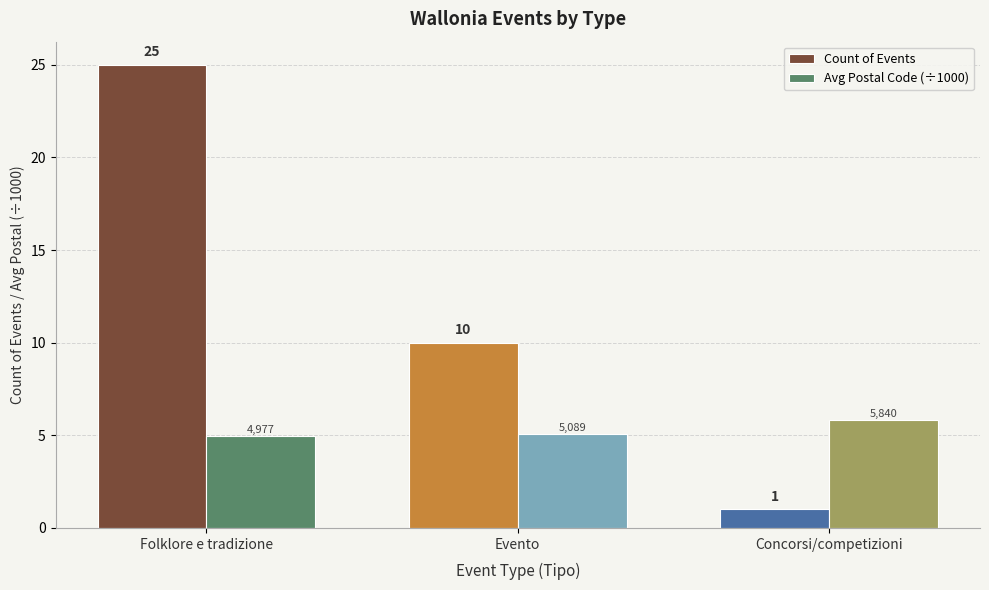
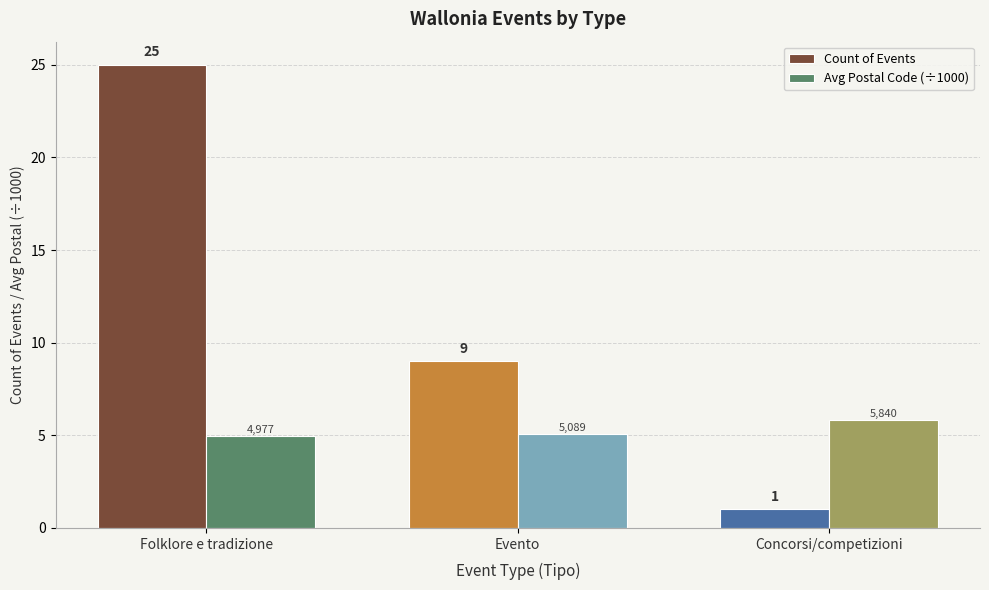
  {
    "Count of Events": {
      "Folklore e tradizione": 25,
-     "Evento": 10,
+     "Evento": 9,
      "Concorsi/competizioni": 1
    }
  }
